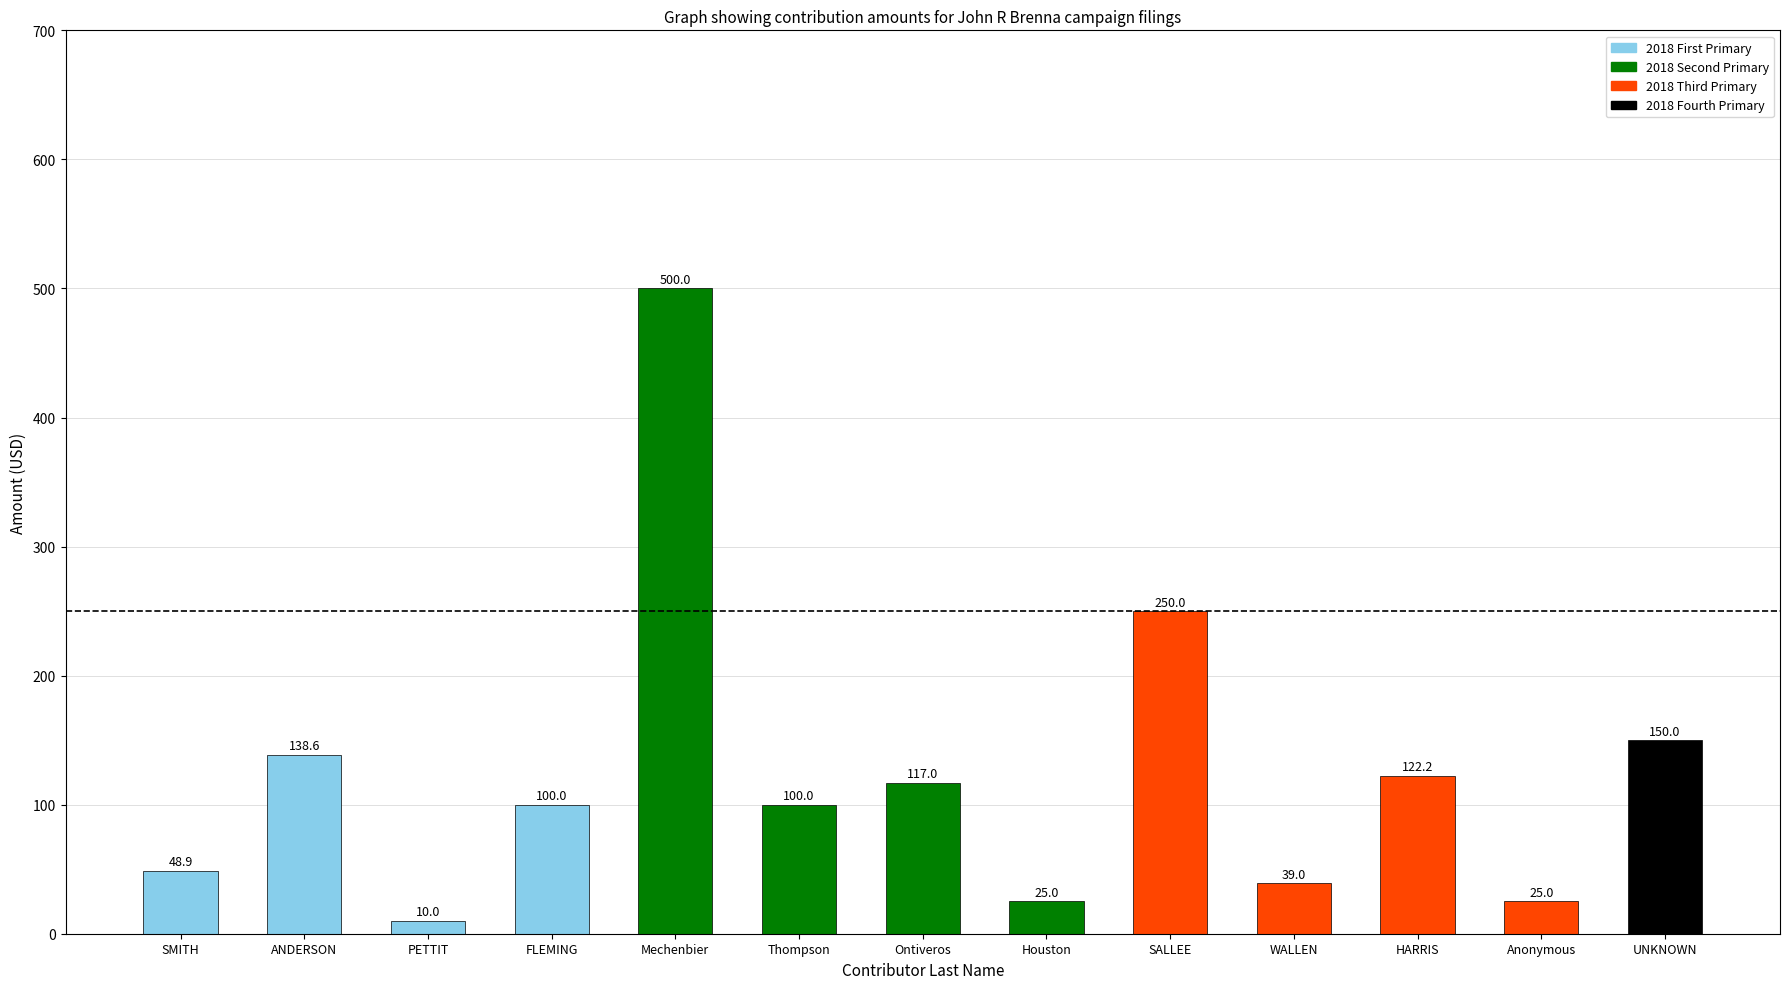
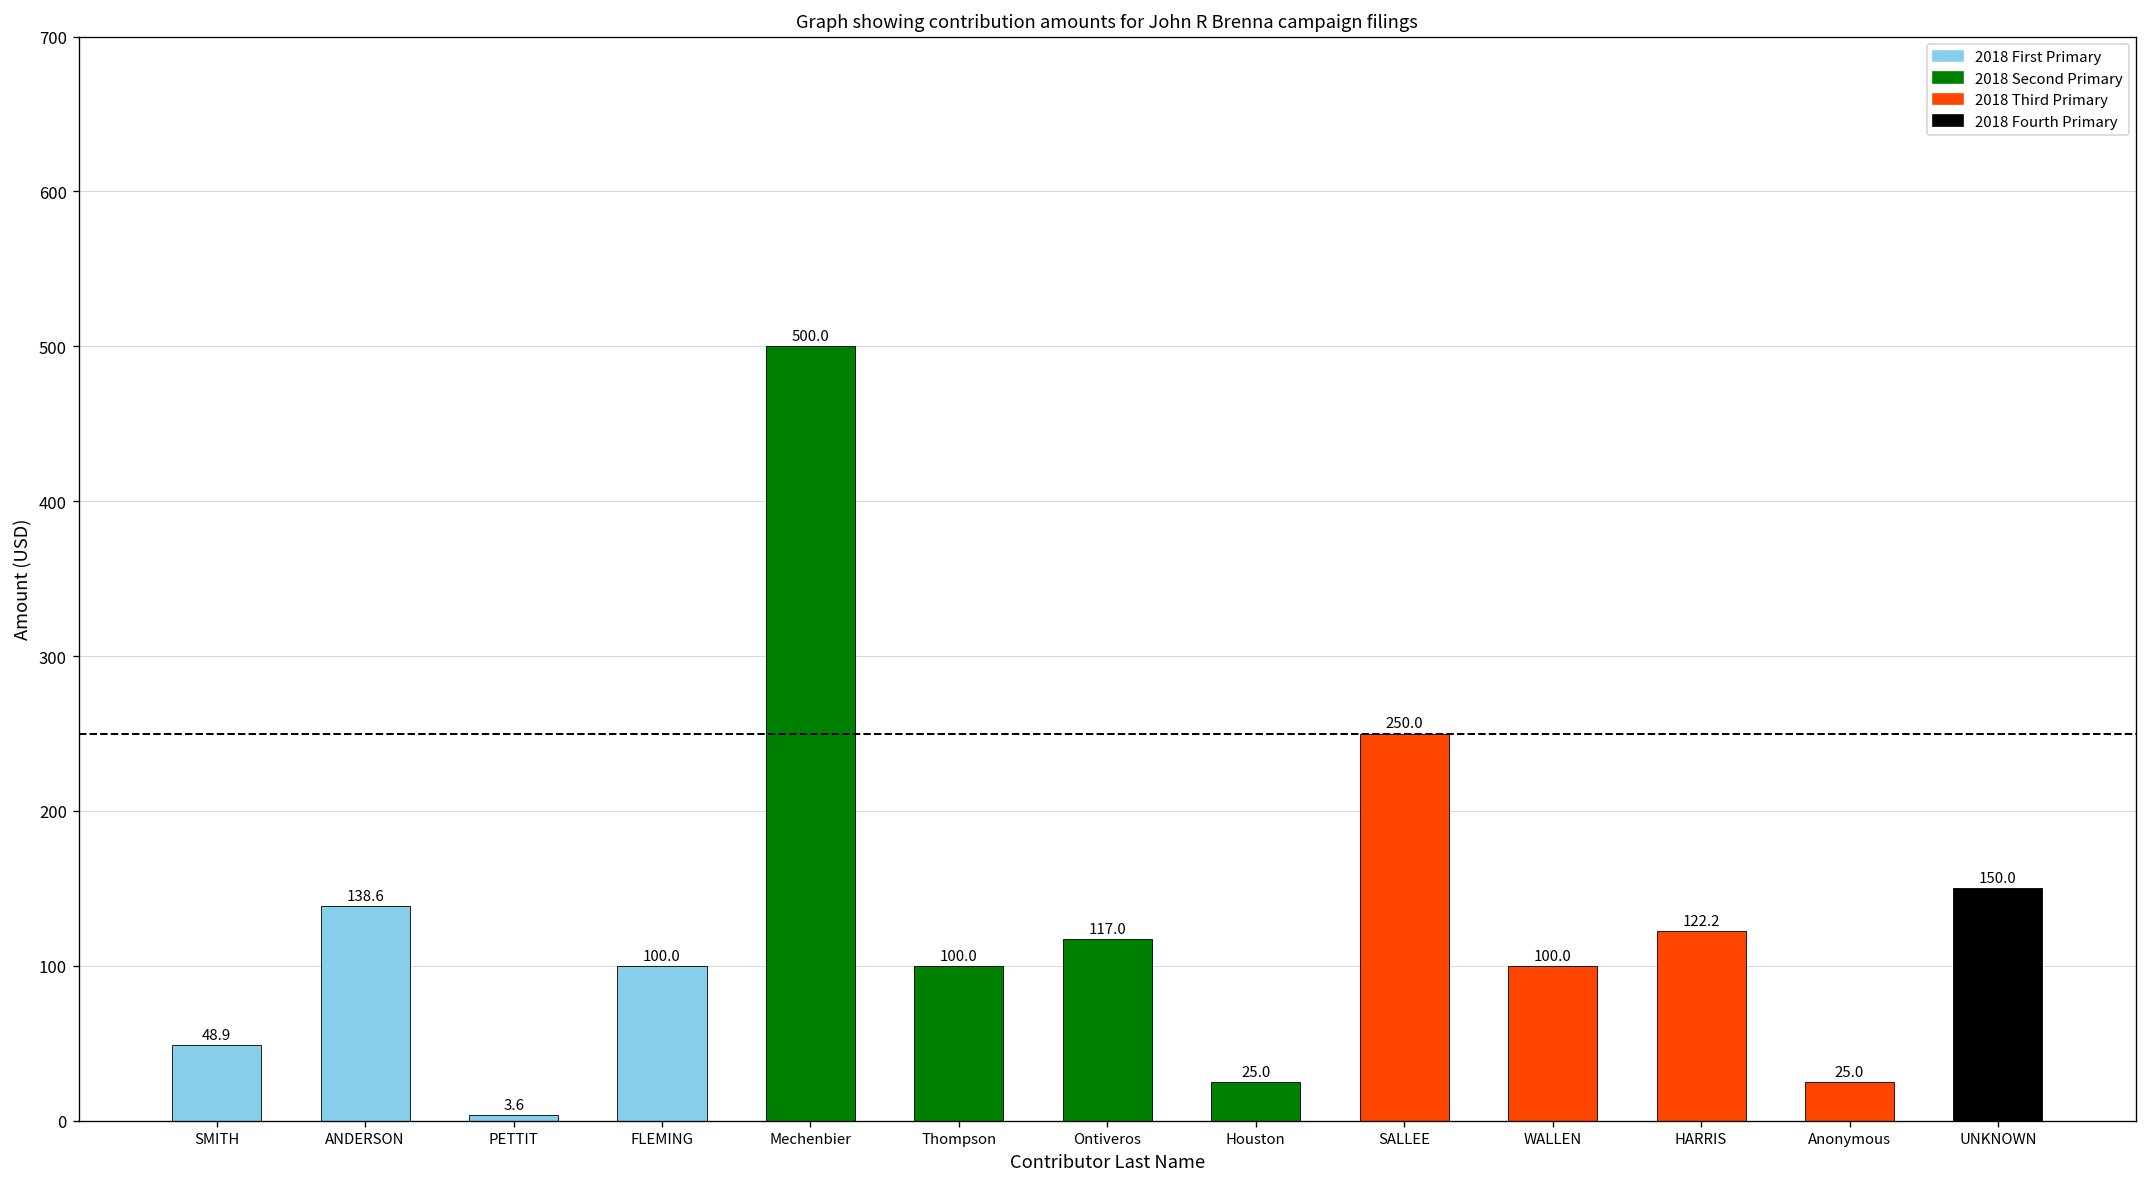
  {
    "SMITH": 48.9,
    "ANDERSON": 138.6,
-   "PETTIT": 10.0,
+   "PETTIT": 3.6,
    "FLEMING": 100.0,
    "Mechenbier": 500.0,
    "Thompson": 100.0,
    "Ontiveros": 117.0,
    "Houston": 25.0,
    "SALLEE": 250.0,
-   "WALLEN": 39.0,
+   "WALLEN": 100.0,
    "HARRIS": 122.2,
    "Anonymous": 25.0,
    "UNKNOWN": 150.0
  }
